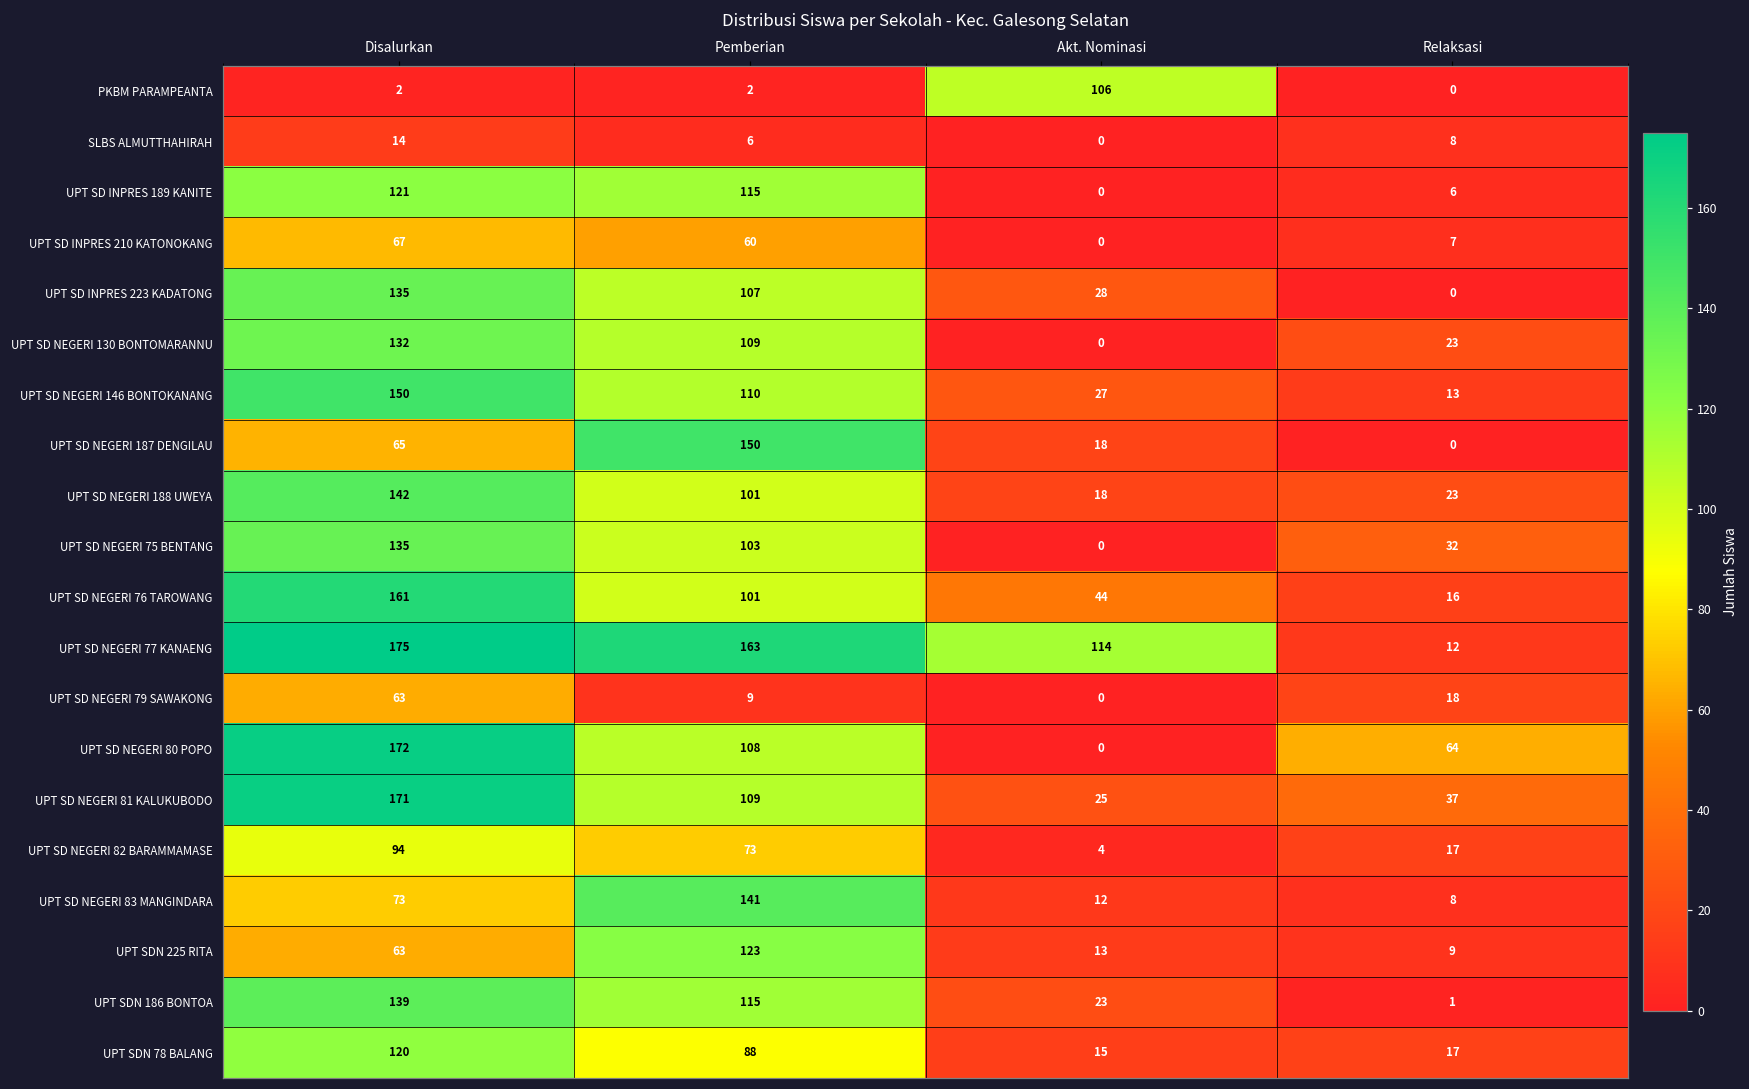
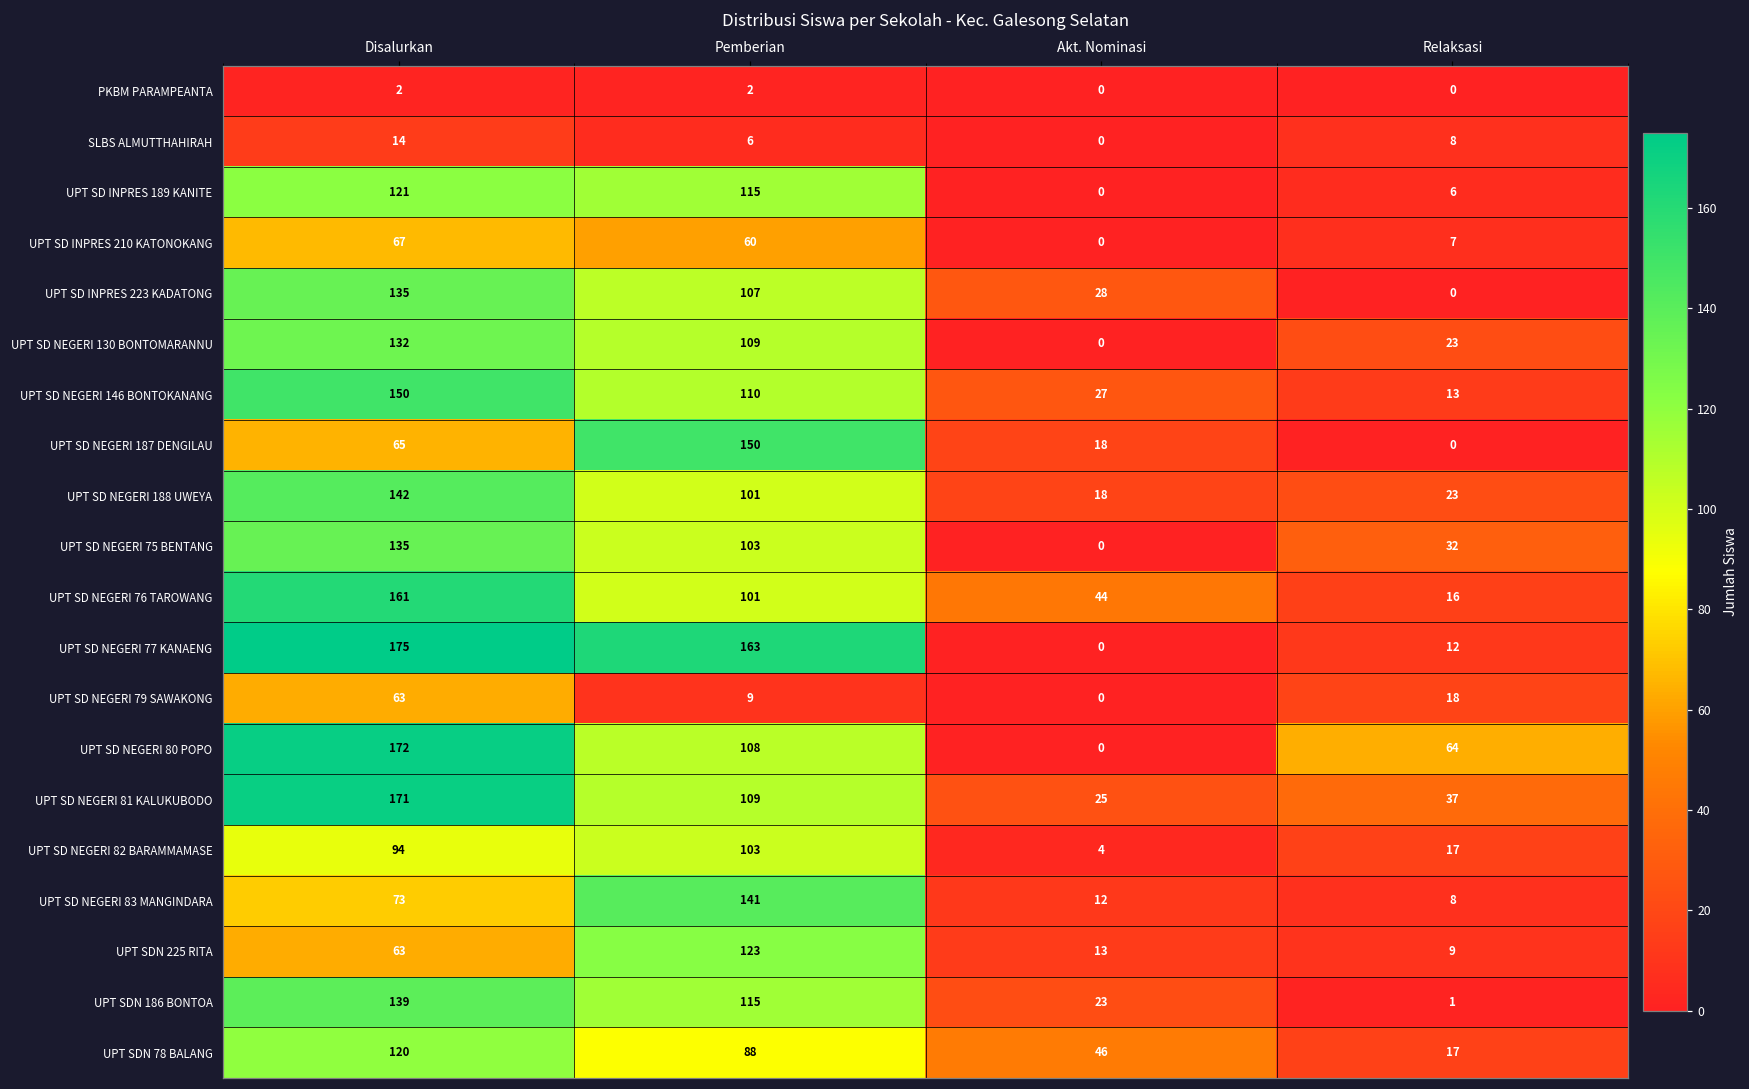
  {
    "PKBM PARAMPEANTA": {
      "Disalurkan": 2,
      "Pemberian": 2,
-     "Akt. Nominasi": 106,
+     "Akt. Nominasi": 0,
      "Relaksasi": 0
    },
    "SLBS ALMUTTHAHIRAH": {
      "Disalurkan": 14,
      "Pemberian": 6,
      "Akt. Nominasi": 0,
      "Relaksasi": 8
    },
    "UPT SD INPRES 189 KANITE": {
      "Disalurkan": 121,
      "Pemberian": 115,
      "Akt. Nominasi": 0,
      "Relaksasi": 6
    },
    "UPT SD INPRES 210 KATONOKANG": {
      "Disalurkan": 67,
      "Pemberian": 60,
      "Akt. Nominasi": 0,
      "Relaksasi": 7
    },
    "UPT SD INPRES 223 KADATONG": {
      "Disalurkan": 135,
      "Pemberian": 107,
      "Akt. Nominasi": 28,
      "Relaksasi": 0
    },
    "UPT SD NEGERI 130 BONTOMARANNU": {
      "Disalurkan": 132,
      "Pemberian": 109,
      "Akt. Nominasi": 0,
      "Relaksasi": 23
    },
    "UPT SD NEGERI 146 BONTOKANANG": {
      "Disalurkan": 150,
      "Pemberian": 110,
      "Akt. Nominasi": 27,
      "Relaksasi": 13
    },
    "UPT SD NEGERI 187 DENGILAU": {
      "Disalurkan": 65,
      "Pemberian": 150,
      "Akt. Nominasi": 18,
      "Relaksasi": 0
    },
    "UPT SD NEGERI 188 UWEYA": {
      "Disalurkan": 142,
      "Pemberian": 101,
      "Akt. Nominasi": 18,
      "Relaksasi": 23
    },
    "UPT SD NEGERI 75 BENTANG": {
      "Disalurkan": 135,
      "Pemberian": 103,
      "Akt. Nominasi": 0,
      "Relaksasi": 32
    },
    "UPT SD NEGERI 76 TAROWANG": {
      "Disalurkan": 161,
      "Pemberian": 101,
      "Akt. Nominasi": 44,
      "Relaksasi": 16
    },
    "UPT SD NEGERI 77 KANAENG": {
      "Disalurkan": 175,
      "Pemberian": 163,
-     "Akt. Nominasi": 114,
+     "Akt. Nominasi": 0,
      "Relaksasi": 12
    },
    "UPT SD NEGERI 79 SAWAKONG": {
      "Disalurkan": 63,
      "Pemberian": 9,
      "Akt. Nominasi": 0,
      "Relaksasi": 18
    },
    "UPT SD NEGERI 80 POPO": {
      "Disalurkan": 172,
      "Pemberian": 108,
      "Akt. Nominasi": 0,
      "Relaksasi": 64
    },
    "UPT SD NEGERI 81 KALUKUBODO": {
      "Disalurkan": 171,
      "Pemberian": 109,
      "Akt. Nominasi": 25,
      "Relaksasi": 37
    },
    "UPT SD NEGERI 82 BARAMMAMASE": {
      "Disalurkan": 94,
-     "Pemberian": 73,
+     "Pemberian": 103,
      "Akt. Nominasi": 4,
      "Relaksasi": 17
    },
    "UPT SD NEGERI 83 MANGINDARA": {
      "Disalurkan": 73,
      "Pemberian": 141,
      "Akt. Nominasi": 12,
      "Relaksasi": 8
    },
    "UPT SDN 225 RITA": {
      "Disalurkan": 63,
      "Pemberian": 123,
      "Akt. Nominasi": 13,
      "Relaksasi": 9
    },
    "UPT SDN 186 BONTOA": {
      "Disalurkan": 139,
      "Pemberian": 115,
      "Akt. Nominasi": 23,
      "Relaksasi": 1
    },
    "UPT SDN 78 BALANG": {
      "Disalurkan": 120,
      "Pemberian": 88,
-     "Akt. Nominasi": 15,
+     "Akt. Nominasi": 46,
      "Relaksasi": 17
    }
  }
